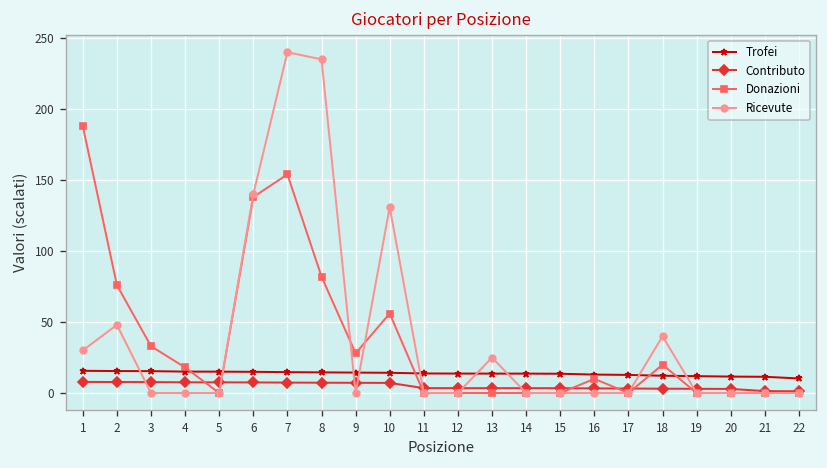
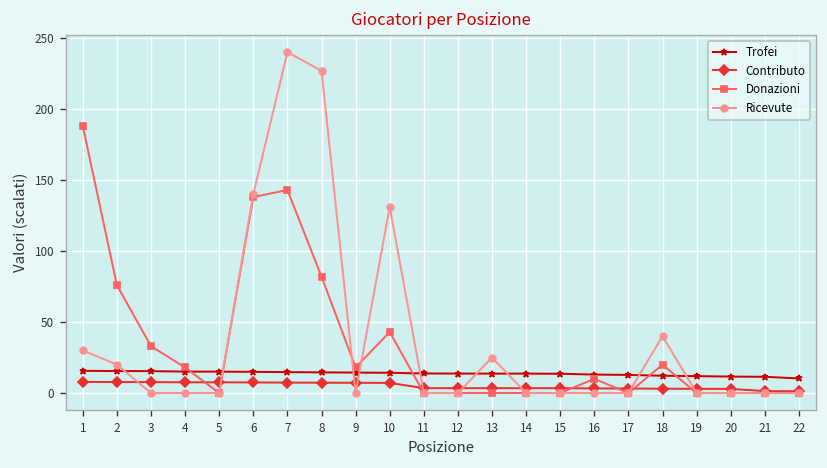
  {
    "Trofei": {
      "1": 16,
      "2": 15,
      "3": 15,
      "4": 15,
      "5": 15,
      "6": 15,
      "7": 15,
      "8": 15,
      "9": 14,
      "10": 14,
      "11": 14,
      "12": 14,
      "13": 14,
      "14": 14,
      "15": 14,
      "16": 13,
      "17": 13,
      "18": 12,
      "19": 12,
      "20": 12,
      "21": 11,
      "22": 10
    },
    "Contributo": {
      "1": 8,
      "2": 8,
      "3": 8,
      "4": 8,
      "5": 8,
      "6": 7,
      "7": 7,
      "8": 7,
      "9": 7,
      "10": 7,
      "11": 3,
      "12": 3,
      "13": 3,
      "14": 3,
      "15": 3,
      "16": 3,
      "17": 3,
      "18": 3,
      "19": 3,
      "20": 3
    },
    "Donazioni": {
      "1": 188,
      "2": 76,
      "3": 33,
      "4": 18,
-     "7": 154,
+     "7": 143,
      "8": 82,
-     "9": 28,
-     "10": 56,
+     "9": 18,
+     "10": 43,
      "13": 0,
      "16": 10,
      "18": 20
    },
    "Ricevute": {
      "1": 30,
-     "2": 48,
+     "2": 20,
      "3": 0,
      "4": 0,
      "7": 240,
-     "8": 235,
+     "8": 227,
      "9": 0,
      "10": 131,
      "13": 25,
      "16": 0,
      "18": 40
    }
  }
